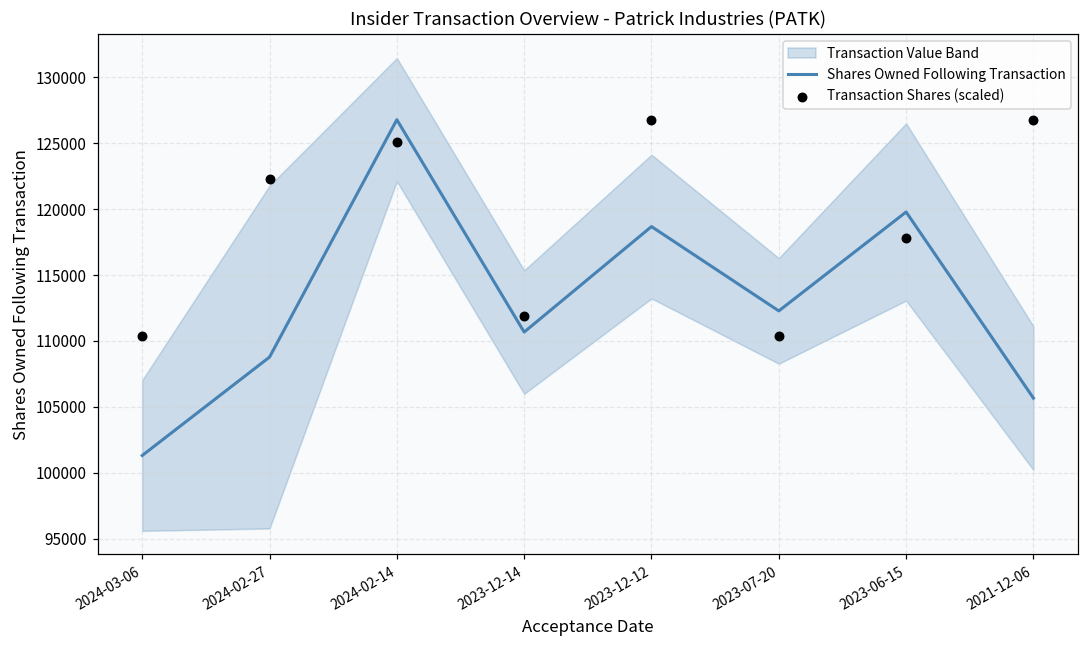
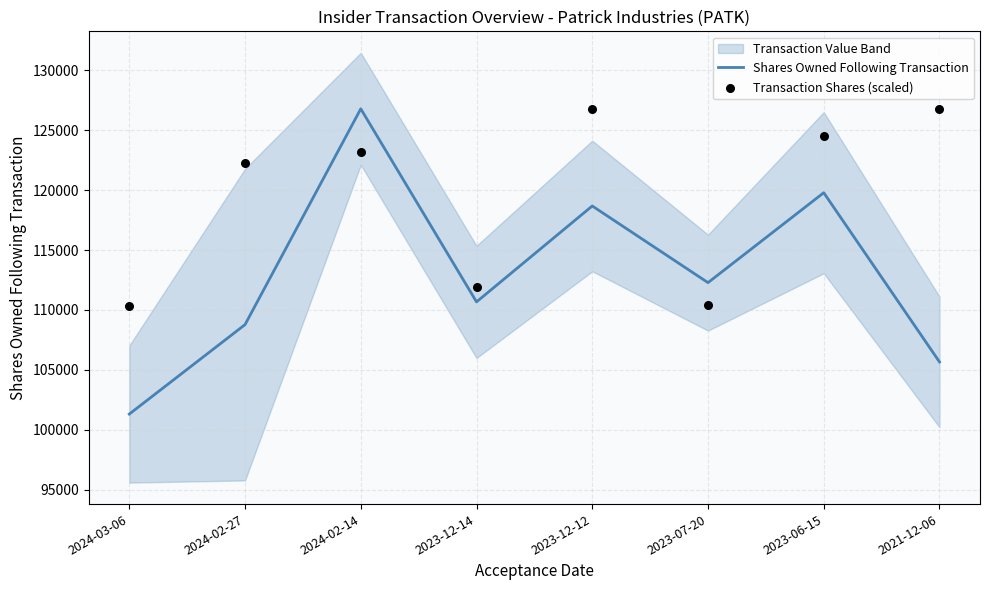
  {
    "Transaction Shares (scaled)": {
-     "2024-02-14": 125100,
-     "2023-06-15": 117800
+     "2024-02-14": 123100,
+     "2023-06-15": 124500
    }
  }
